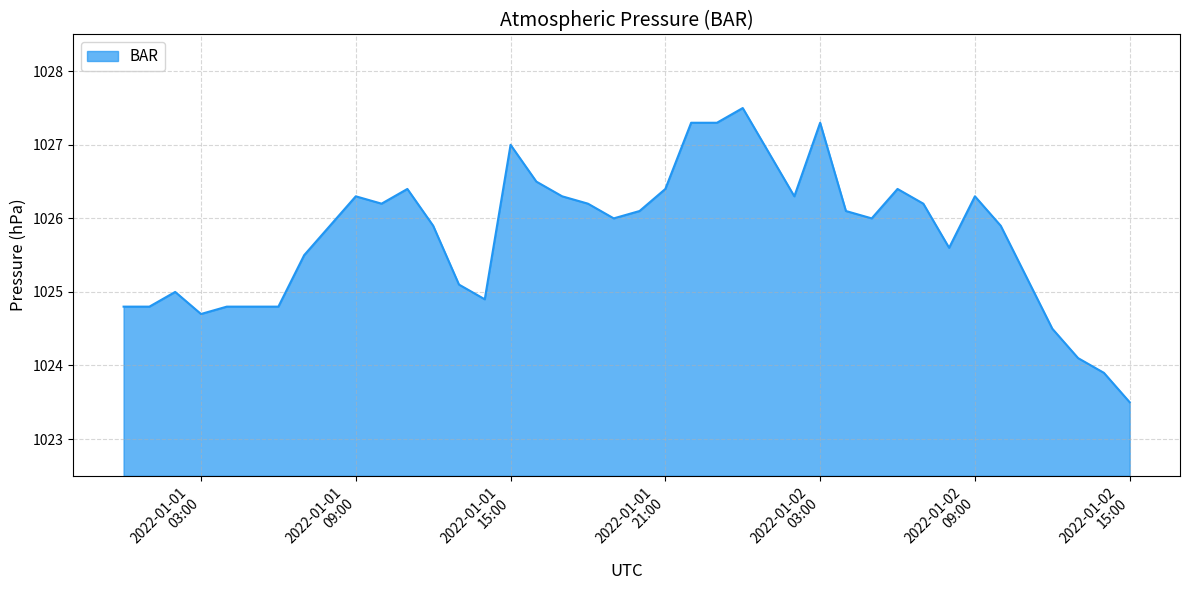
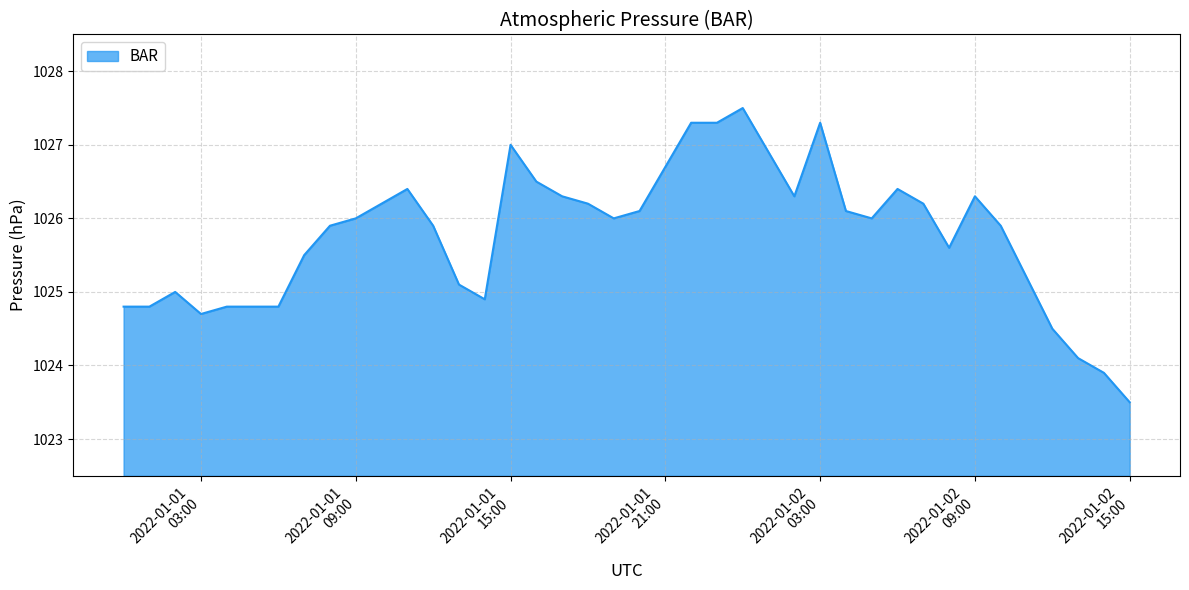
  {
    "2022-01-01 03:00": 1024.7,
-   "2022-01-01 09:00": 1026.3,
+   "2022-01-01 09:00": 1026.0,
    "2022-01-01 15:00": 1027.0,
-   "2022-01-01 21:00": 1026.4,
+   "2022-01-01 21:00": 1026.7,
    "2022-01-02 03:00": 1027.3,
    "2022-01-02 09:00": 1026.3,
    "2022-01-02 15:00": 1023.5
  }
